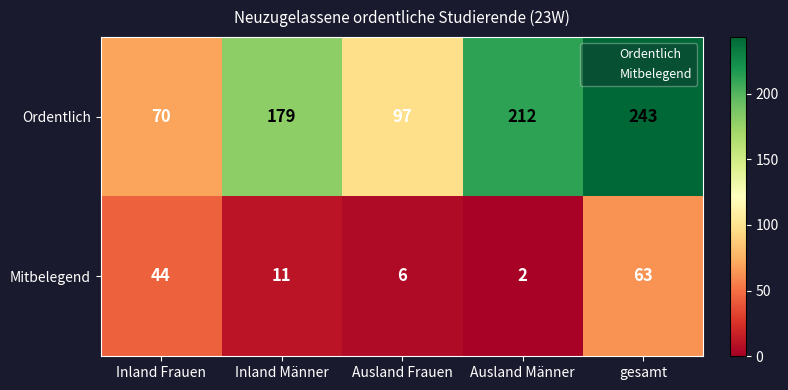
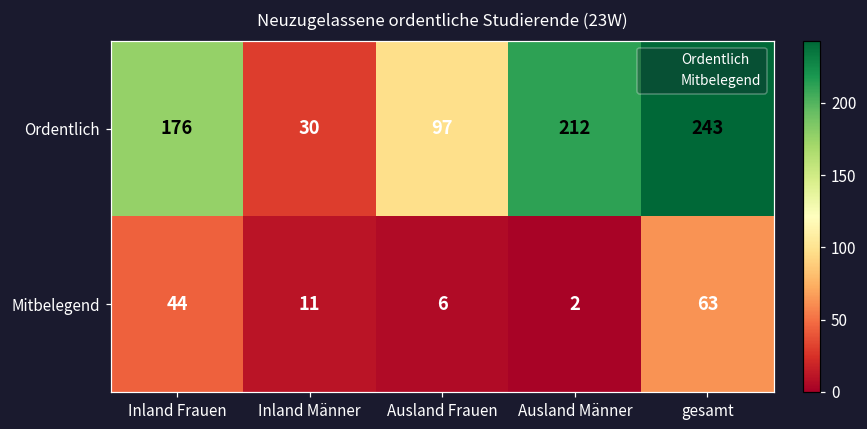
  {
    "Ordentlich": {
-     "Inland Frauen": 70,
-     "Inland Männer": 179,
+     "Inland Frauen": 176,
+     "Inland Männer": 30,
      "Ausland Frauen": 97,
      "Ausland Männer": 212,
      "gesamt": 243
    },
    "Mitbelegend": {
      "Inland Frauen": 44,
      "Inland Männer": 11,
      "Ausland Frauen": 6,
      "Ausland Männer": 2,
      "gesamt": 63
    }
  }
